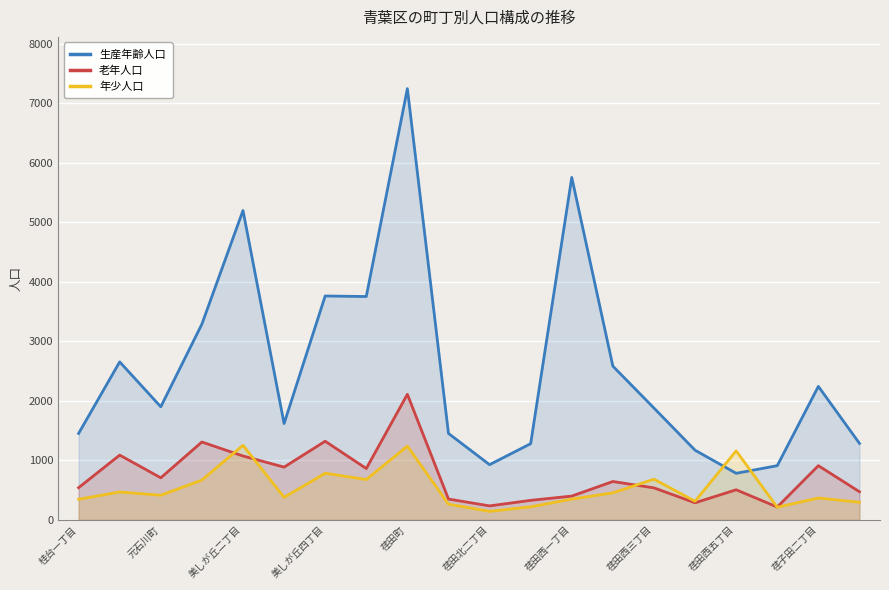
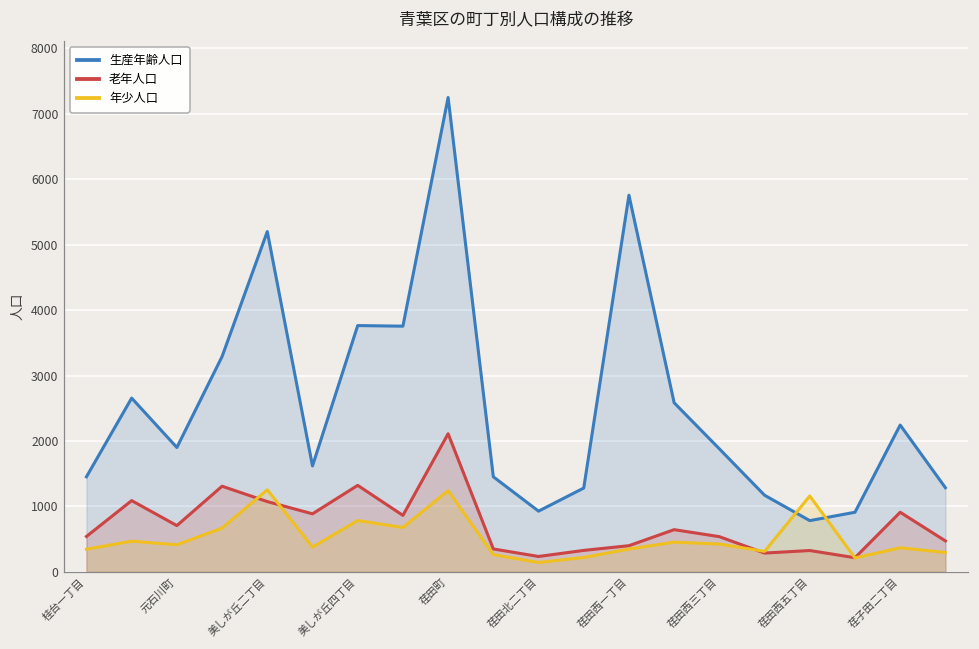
  {
    "生産年齢人口": {
      "桂台一丁目": 1500,
      "元石川町": 1900,
      "美しが丘二丁目": 5200,
      "美しが丘四丁目": 3800,
      "荏田町": 7200,
      "荏田北二丁目": 900,
      "荏田西一丁目": 5800,
      "荏田西三丁目": 1900,
      "荏田西五丁目": 800,
      "荏子田二丁目": 2200
    },
    "老年人口": {
      "桂台一丁目": 500,
      "元石川町": 700,
      "美しが丘二丁目": 1100,
      "美しが丘四丁目": 1300,
      "荏田町": 2100,
      "荏田北二丁目": 200,
      "荏田西一丁目": 400,
      "荏田西三丁目": 500,
-     "荏田西五丁目": 500,
+     "荏田西五丁目": 300,
      "荏子田二丁目": 900
    },
    "年少人口": {
      "桂台一丁目": 300,
      "元石川町": 400,
      "美しが丘二丁目": 1300,
      "美しが丘四丁目": 800,
      "荏田町": 1200,
      "荏田北二丁目": 100,
      "荏田西一丁目": 300,
-     "荏田西三丁目": 700,
+     "荏田西三丁目": 400,
      "荏田西五丁目": 1200,
      "荏子田二丁目": 400
    }
  }
